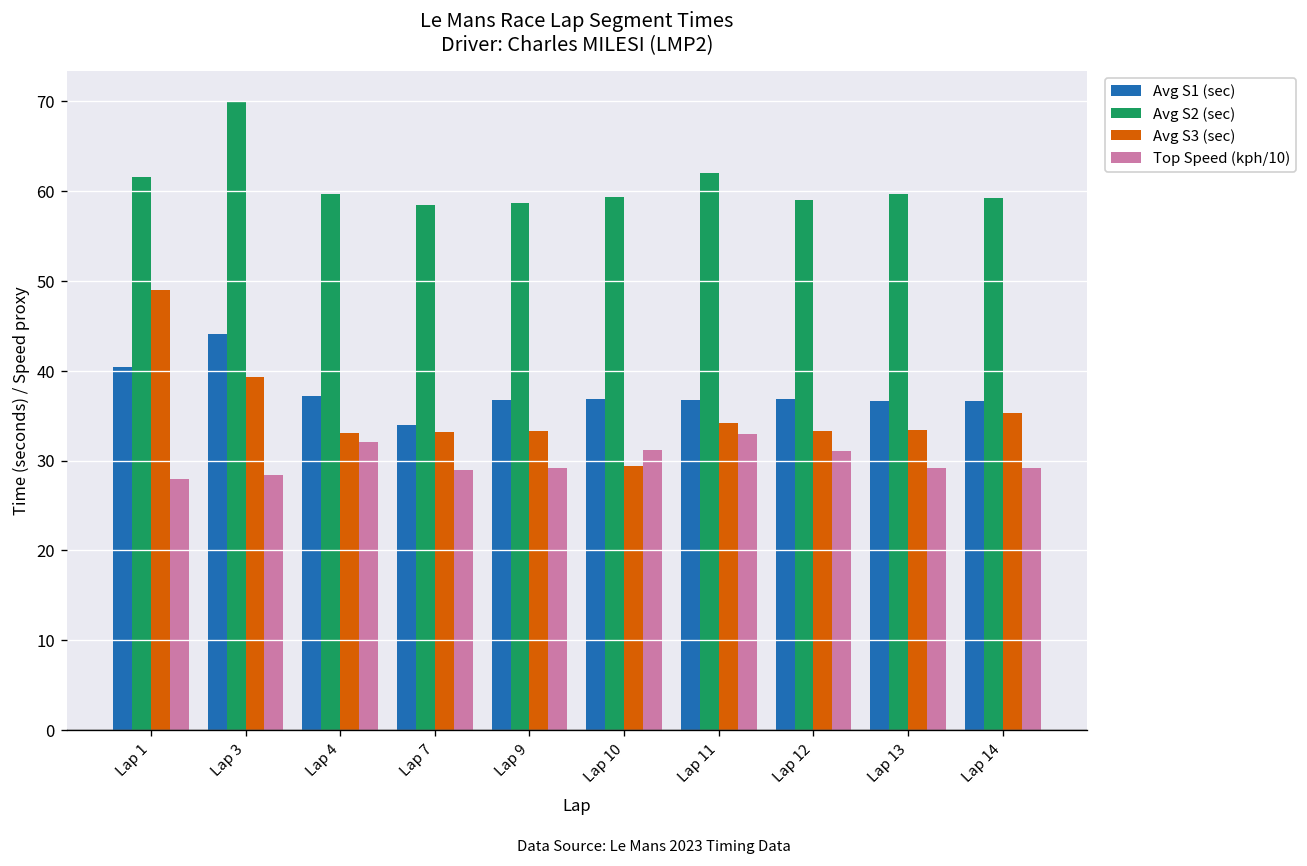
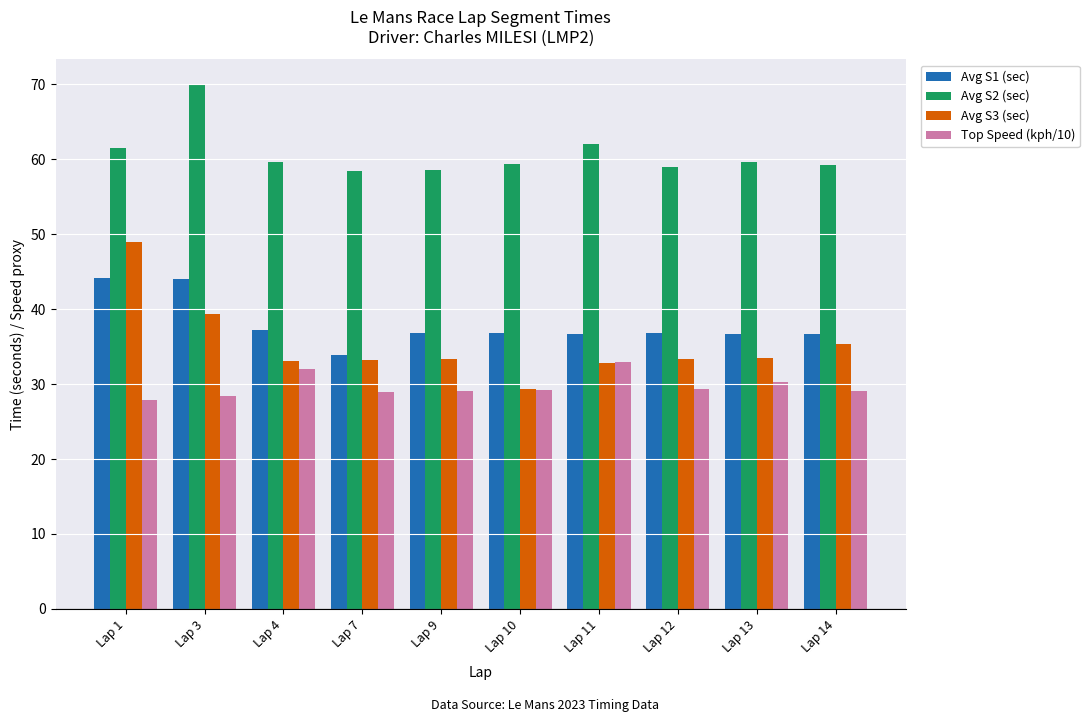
  {
    "Avg S1 (sec)": {
-     "Lap 1": 40,
+     "Lap 1": 44,
      "Lap 3": 44,
      "Lap 4": 37,
      "Lap 7": 34,
      "Lap 9": 37,
      "Lap 10": 37,
      "Lap 11": 37,
      "Lap 12": 37,
      "Lap 13": 37,
      "Lap 14": 37
    },
    "Avg S2 (sec)": {
      "Lap 1": 62,
      "Lap 3": 70,
      "Lap 4": 60,
      "Lap 7": 58,
      "Lap 9": 59,
      "Lap 10": 59,
      "Lap 11": 62,
      "Lap 12": 59,
      "Lap 13": 60,
      "Lap 14": 59
    },
    "Avg S3 (sec)": {
      "Lap 1": 49,
      "Lap 3": 39,
      "Lap 4": 33,
      "Lap 7": 33,
      "Lap 9": 33,
      "Lap 10": 29,
-     "Lap 11": 34,
+     "Lap 11": 33,
      "Lap 12": 33,
      "Lap 13": 33,
      "Lap 14": 35
    },
    "Top Speed (kph/10)": {
      "Lap 1": 28,
      "Lap 3": 28,
      "Lap 4": 32,
      "Lap 7": 29,
      "Lap 9": 29,
-     "Lap 10": 31,
+     "Lap 10": 29,
      "Lap 11": 33,
-     "Lap 12": 31,
-     "Lap 13": 29,
+     "Lap 12": 29,
+     "Lap 13": 30,
      "Lap 14": 29
    }
  }
